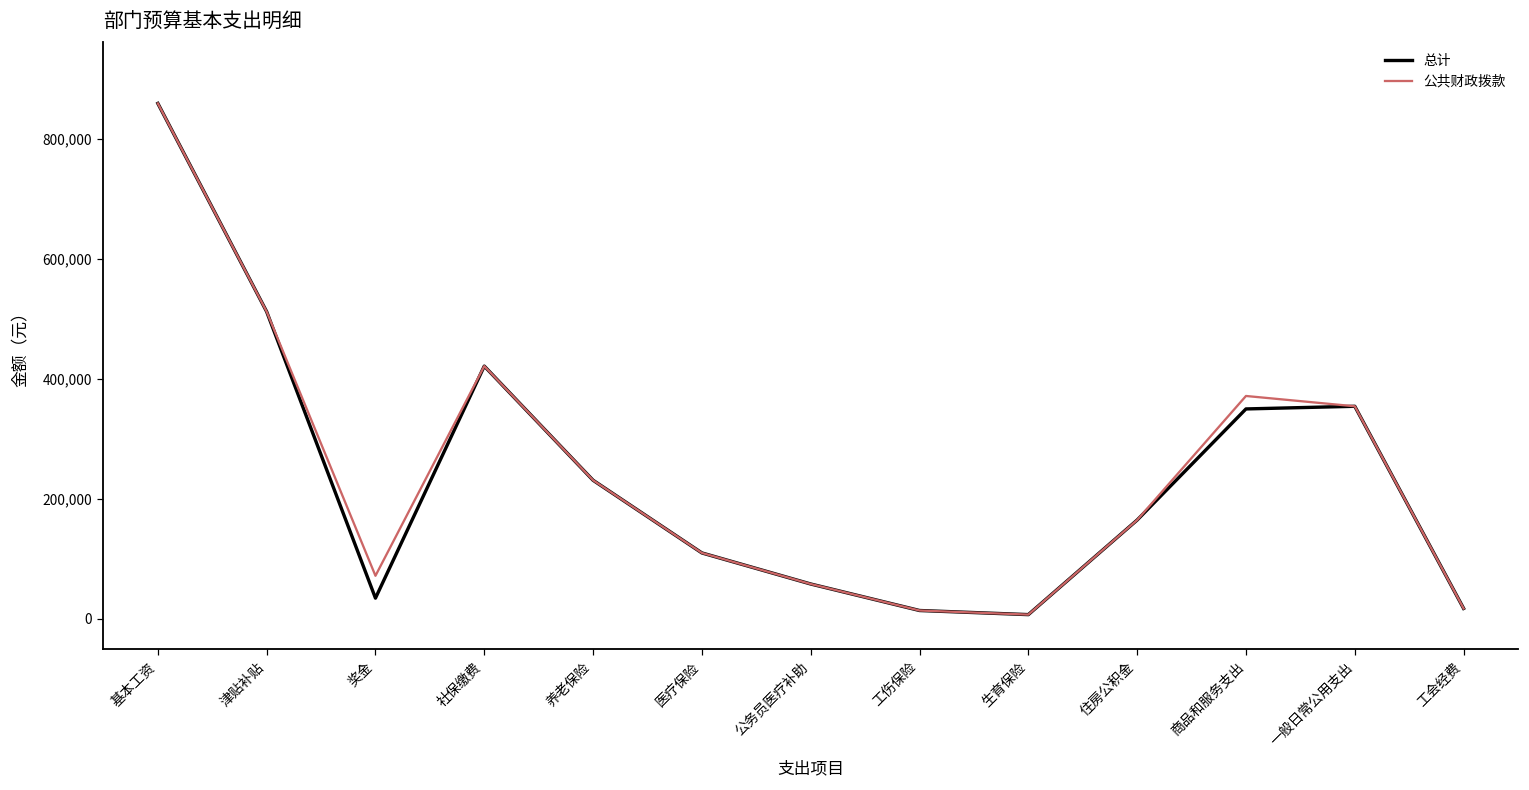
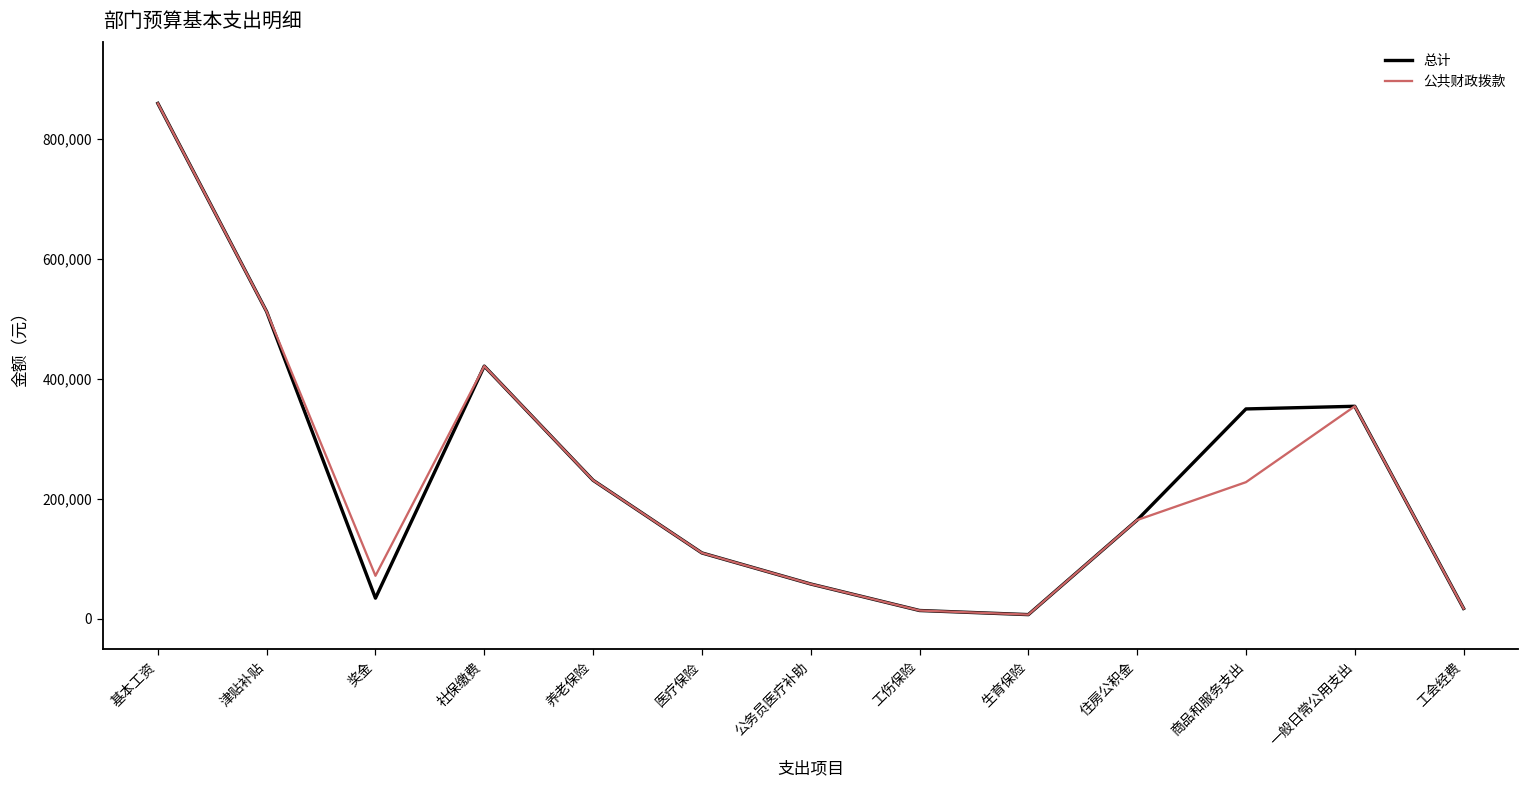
  {
    "总计": {
      "奖金": "30,000",
      "商品和服务支出": "350,000"
    },
    "公共财政拨款": {
      "奖金": "70,000",
-     "商品和服务支出": "370,000"
+     "商品和服务支出": "230,000"
    }
  }
